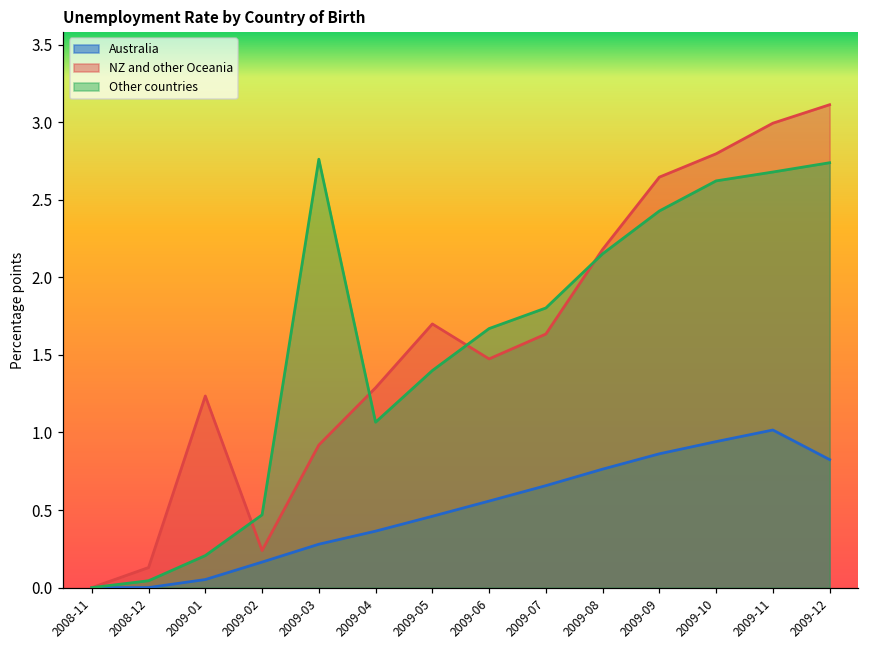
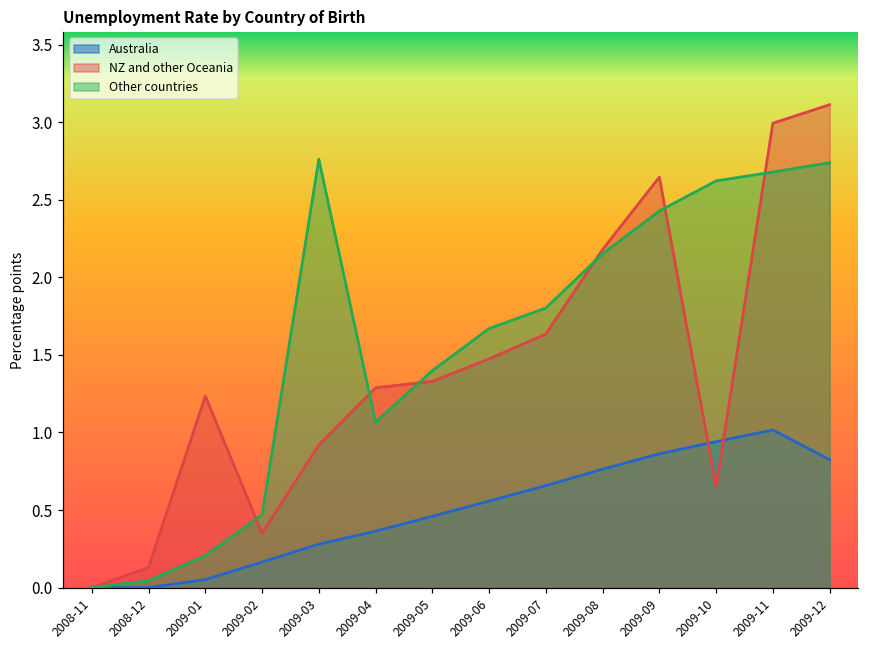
  {
    "Australia": {
      "2008-12": 0.00,
      "2009-01": 0.05,
      "2009-02": 0.16,
      "2009-03": 0.28,
      "2009-04": 0.36,
      "2009-05": 0.46,
      "2009-06": 0.56,
      "2009-07": 0.66,
      "2009-08": 0.76,
      "2009-09": 0.86,
      "2009-10": 0.94,
      "2009-11": 1.02,
      "2009-12": 0.83
    },
    "NZ and other Oceania": {
      "2008-12": 0.13,
      "2009-01": 1.24,
-     "2009-02": 0.24,
+     "2009-02": 0.35,
      "2009-03": 0.92,
      "2009-04": 1.29,
-     "2009-05": 1.70,
+     "2009-05": 1.33,
      "2009-06": 1.47,
      "2009-07": 1.63,
      "2009-08": 2.18,
      "2009-09": 2.65,
-     "2009-10": 2.80,
+     "2009-10": 0.65,
      "2009-11": 2.99,
      "2009-12": 3.11
    },
    "Other countries": {
      "2008-12": 0.04,
      "2009-01": 0.21,
      "2009-02": 0.47,
      "2009-03": 2.76,
      "2009-04": 1.07,
      "2009-05": 1.40,
      "2009-06": 1.67,
      "2009-07": 1.80,
      "2009-08": 2.15,
      "2009-09": 2.43,
      "2009-10": 2.62,
      "2009-11": 2.68,
      "2009-12": 2.74
    }
  }
